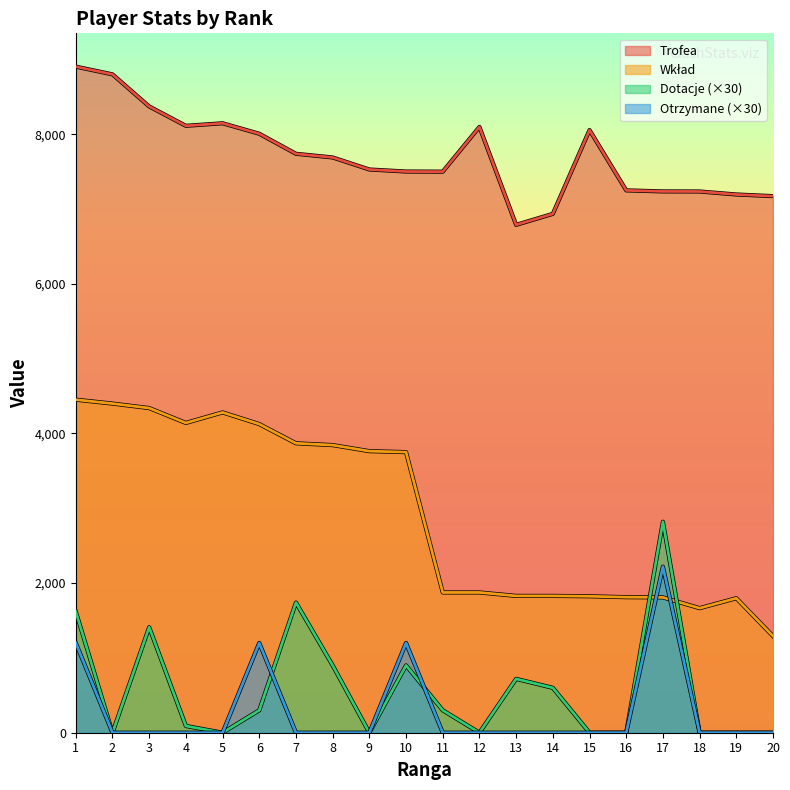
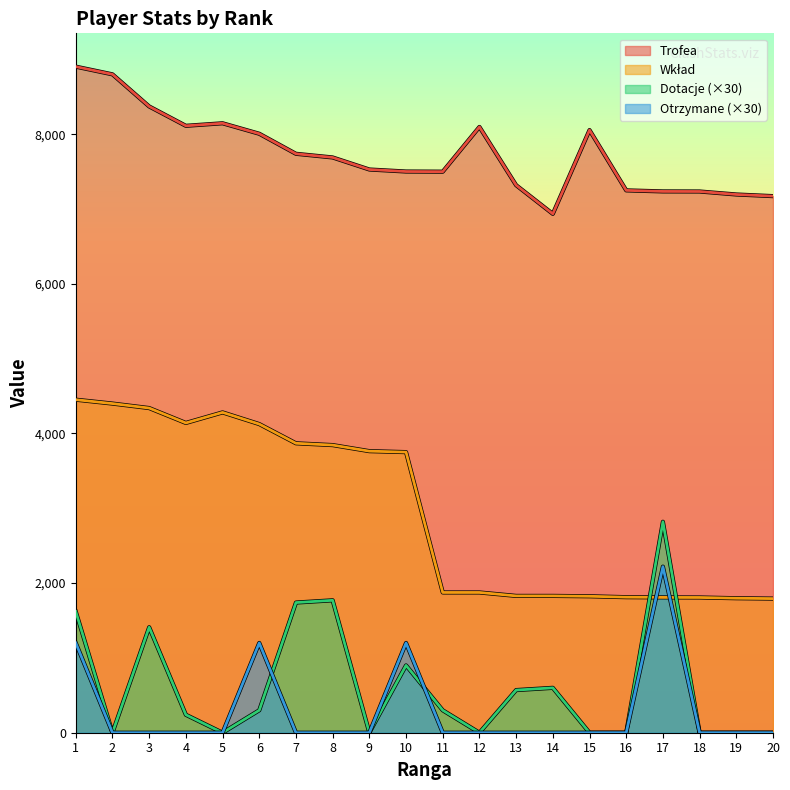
  {
    "Trofea": {
      "1": "8,900",
      "2": "8,800",
      "3": "8,400",
      "4": "8,100",
      "5": "8,100",
      "6": "8,000",
      "7": "7,700",
      "8": "7,700",
      "9": "7,500",
      "10": "7,500",
      "11": "7,500",
      "12": "8,100",
-     "13": "6,800",
+     "13": "7,300",
      "14": "6,900",
      "15": "8,100",
      "16": "7,300",
      "17": "7,200",
      "18": "7,200",
      "19": "7,200",
      "20": "7,200"
    },
    "Wkład": {
      "1": "4,500",
      "2": "4,400",
      "3": "4,300",
      "4": "4,100",
      "5": "4,300",
      "6": "4,100",
      "7": "3,900",
      "8": "3,800",
      "9": "3,800",
      "10": "3,800",
      "11": "1,900",
      "12": "1,900",
      "13": "1,800",
      "14": "1,800",
      "15": "1,800",
      "16": "1,800",
      "17": "1,800",
-     "18": "1,700",
+     "18": "1,800",
      "19": "1,800",
-     "20": "1,300"
+     "20": "1,800"
    },
    "Dotacje (×30)": {
      "1": "1,600",
      "3": "1,400",
-     "4": "100",
+     "4": "200",
      "6": "300",
      "7": "1,700",
-     "8": "900",
+     "8": "1,800",
      "10": "900",
      "11": "300",
-     "13": "700",
+     "13": "600",
      "14": "600",
      "17": "2,800"
    },
    "Otrzymane (×30)": {
      "1": "1,200",
      "3": "0",
      "4": "0",
      "6": "1,200",
      "7": "0",
      "8": "0",
      "10": "1,200",
      "11": "0",
      "13": "0",
      "14": "0",
      "17": "2,200"
    }
  }
